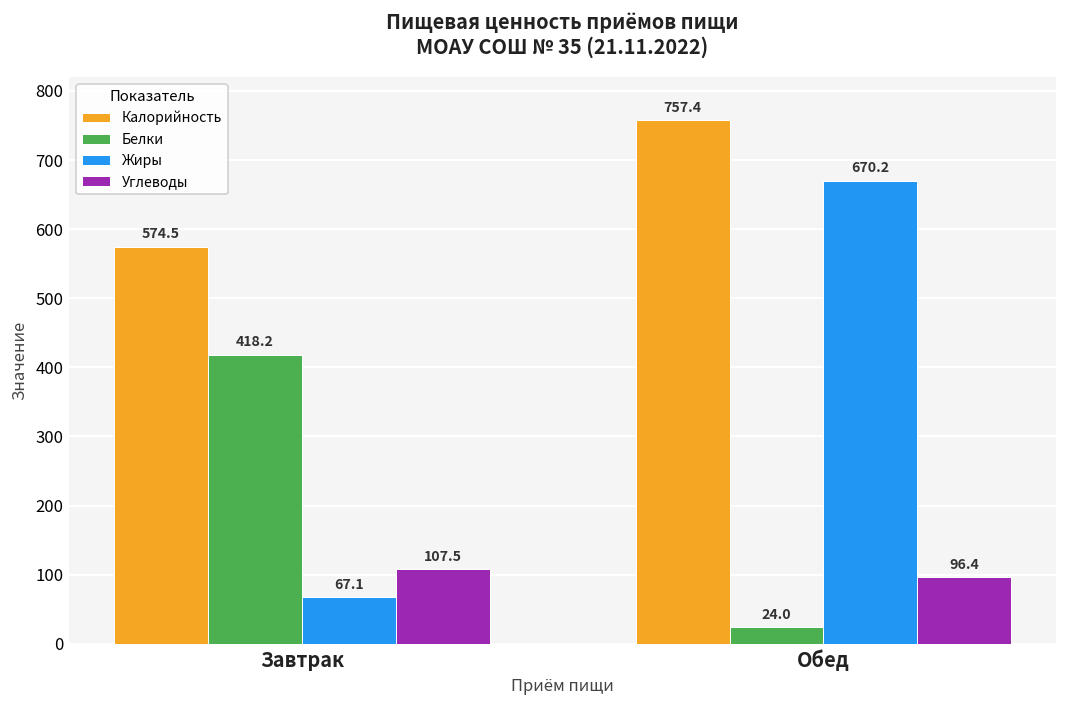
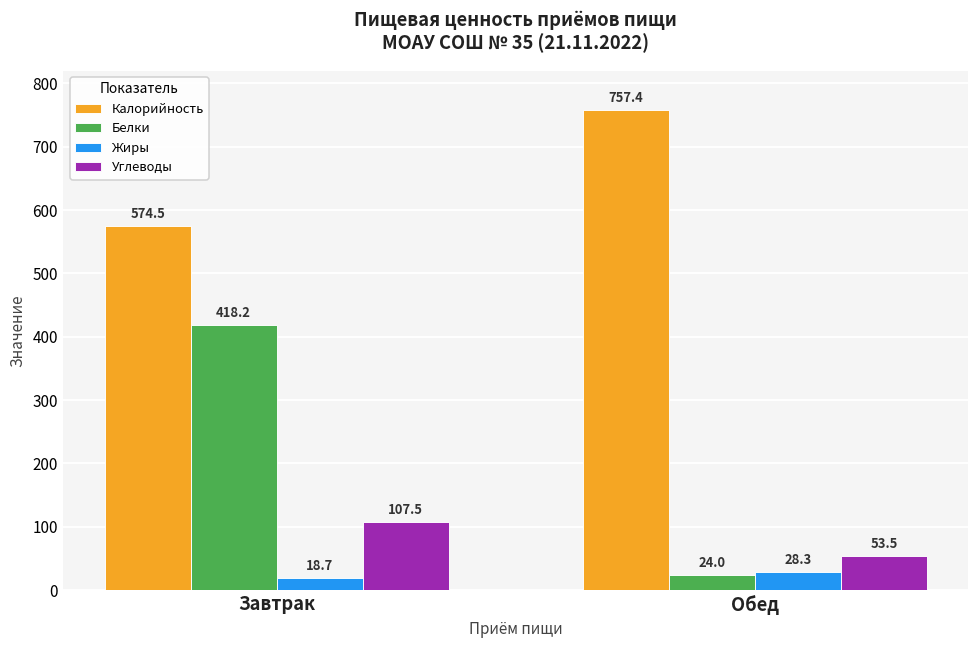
  {
    "Калорийность": {
      "Завтрак": 574.5,
      "Обед": 757.4
    },
    "Белки": {
      "Завтрак": 418.2,
      "Обед": 24.0
    },
    "Жиры": {
-     "Завтрак": 67.1,
-     "Обед": 670.2
+     "Завтрак": 18.7,
+     "Обед": 28.3
    },
    "Углеводы": {
      "Завтрак": 107.5,
-     "Обед": 96.4
+     "Обед": 53.5
    }
  }
